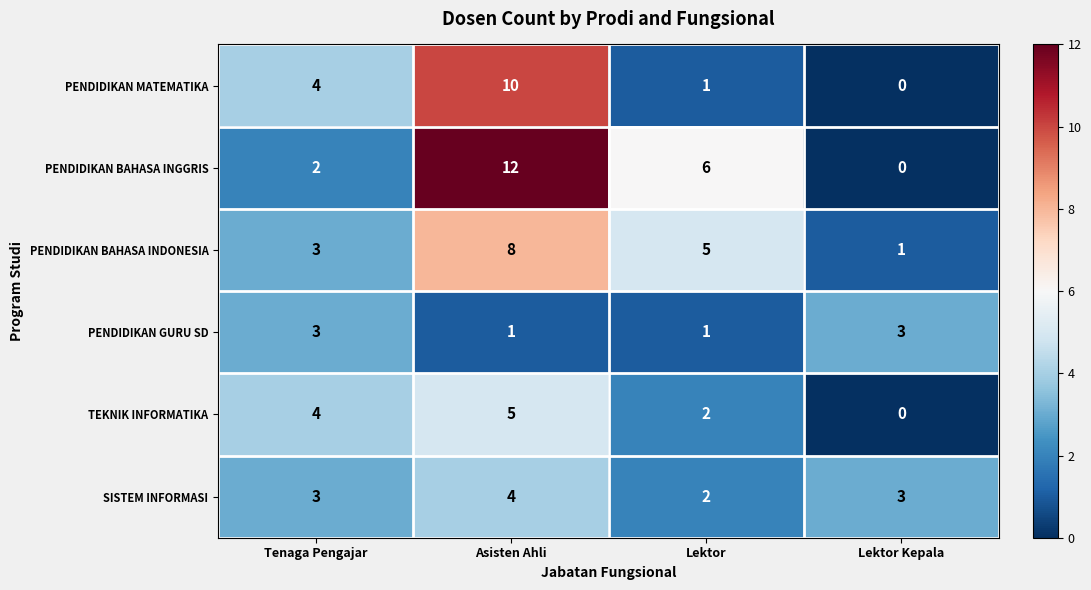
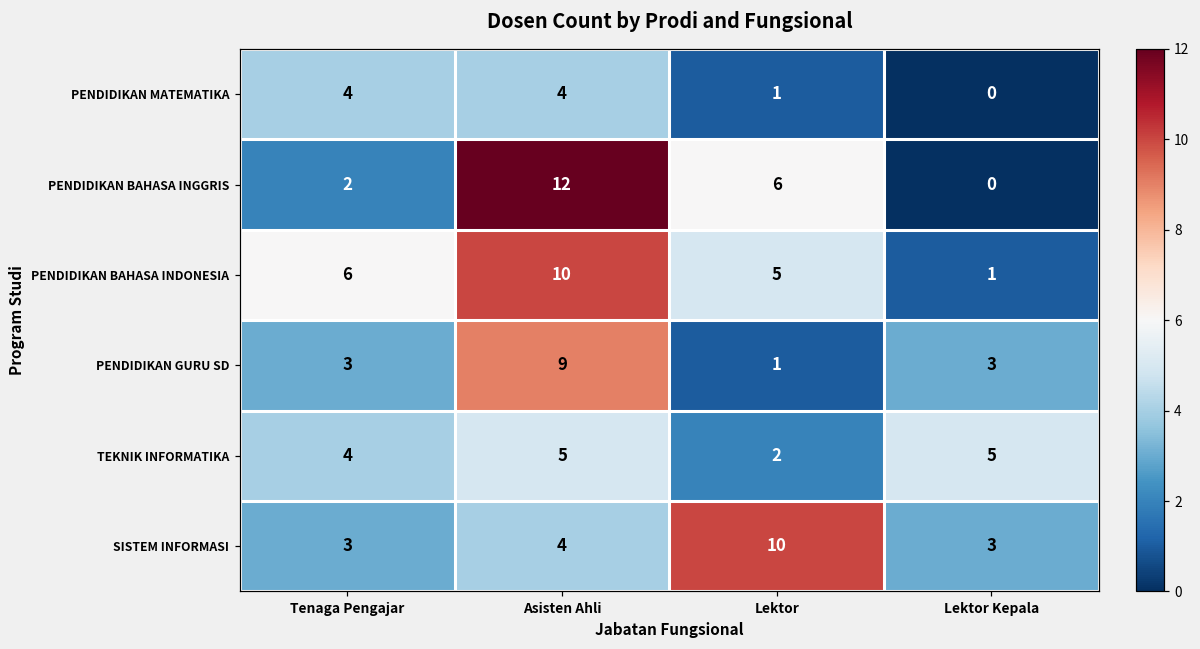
  {
    "PENDIDIKAN MATEMATIKA": {
      "Tenaga Pengajar": 4,
-     "Asisten Ahli": 10,
+     "Asisten Ahli": 4,
      "Lektor": 1,
      "Lektor Kepala": 0
    },
    "PENDIDIKAN BAHASA INGGRIS": {
      "Tenaga Pengajar": 2,
      "Asisten Ahli": 12,
      "Lektor": 6,
      "Lektor Kepala": 0
    },
    "PENDIDIKAN BAHASA INDONESIA": {
-     "Tenaga Pengajar": 3,
-     "Asisten Ahli": 8,
+     "Tenaga Pengajar": 6,
+     "Asisten Ahli": 10,
      "Lektor": 5,
      "Lektor Kepala": 1
    },
    "PENDIDIKAN GURU SD": {
      "Tenaga Pengajar": 3,
-     "Asisten Ahli": 1,
+     "Asisten Ahli": 9,
      "Lektor": 1,
      "Lektor Kepala": 3
    },
    "TEKNIK INFORMATIKA": {
      "Tenaga Pengajar": 4,
      "Asisten Ahli": 5,
      "Lektor": 2,
-     "Lektor Kepala": 0
+     "Lektor Kepala": 5
    },
    "SISTEM INFORMASI": {
      "Tenaga Pengajar": 3,
      "Asisten Ahli": 4,
-     "Lektor": 2,
+     "Lektor": 10,
      "Lektor Kepala": 3
    }
  }
